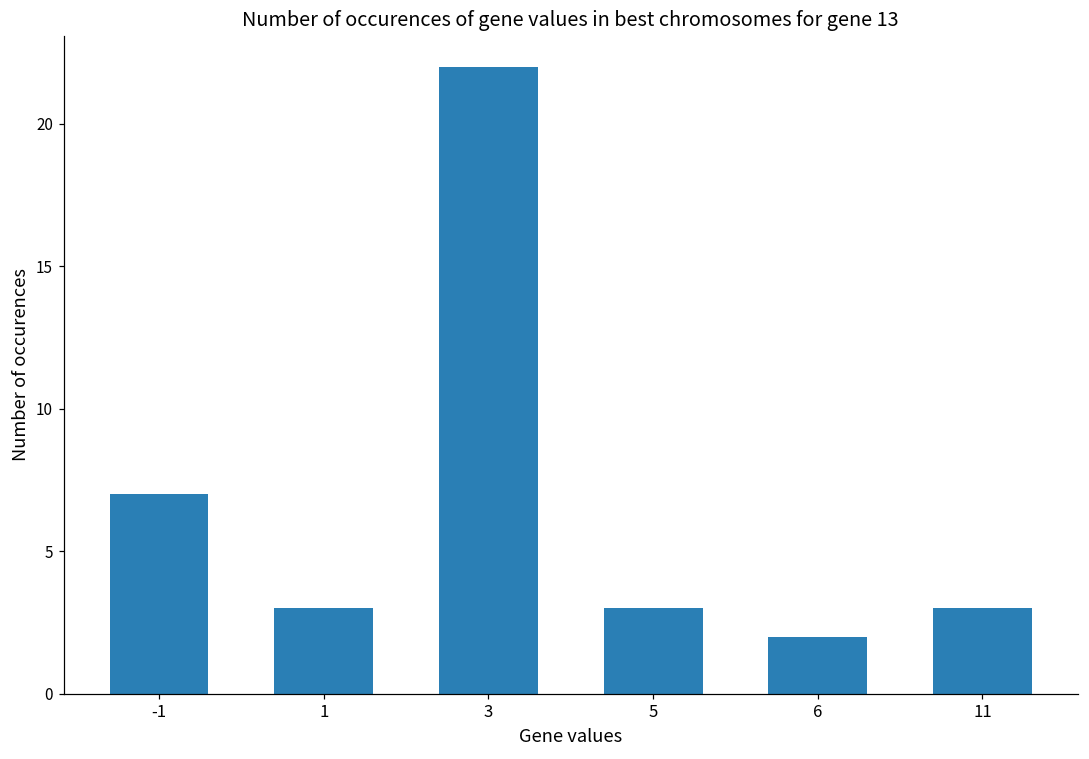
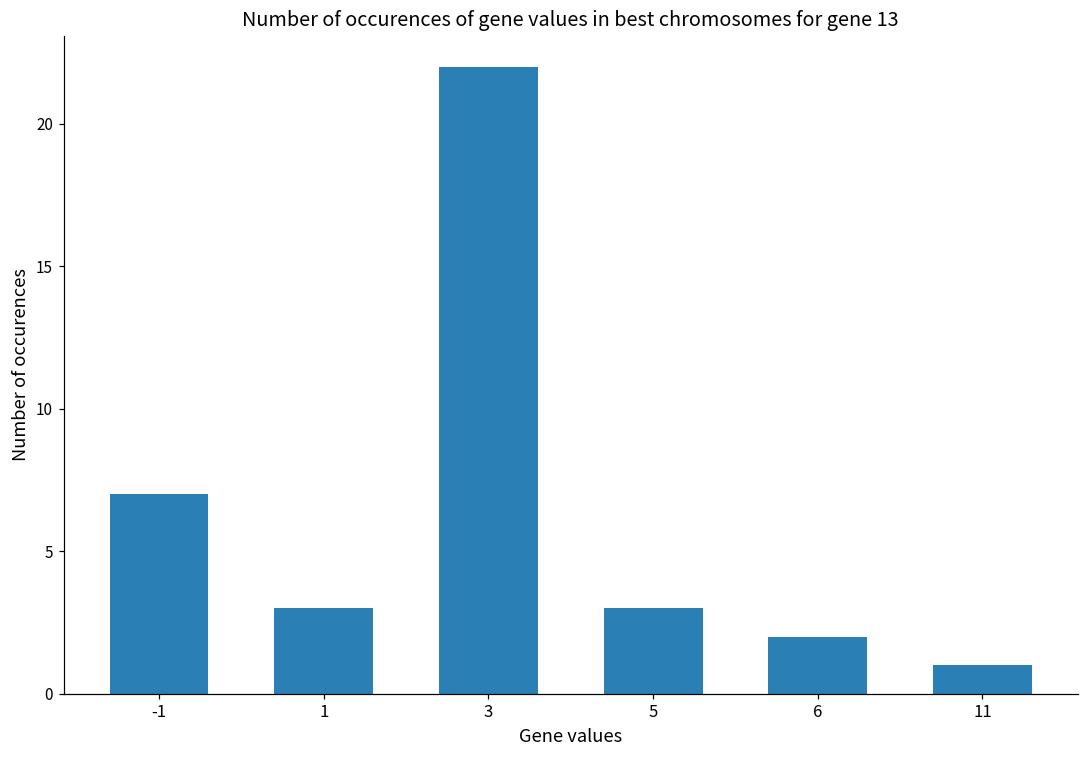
  {
    "-1": 7,
    "1": 3,
    "3": 22,
    "5": 3,
    "6": 2,
-   "11": 3
+   "11": 1
  }
